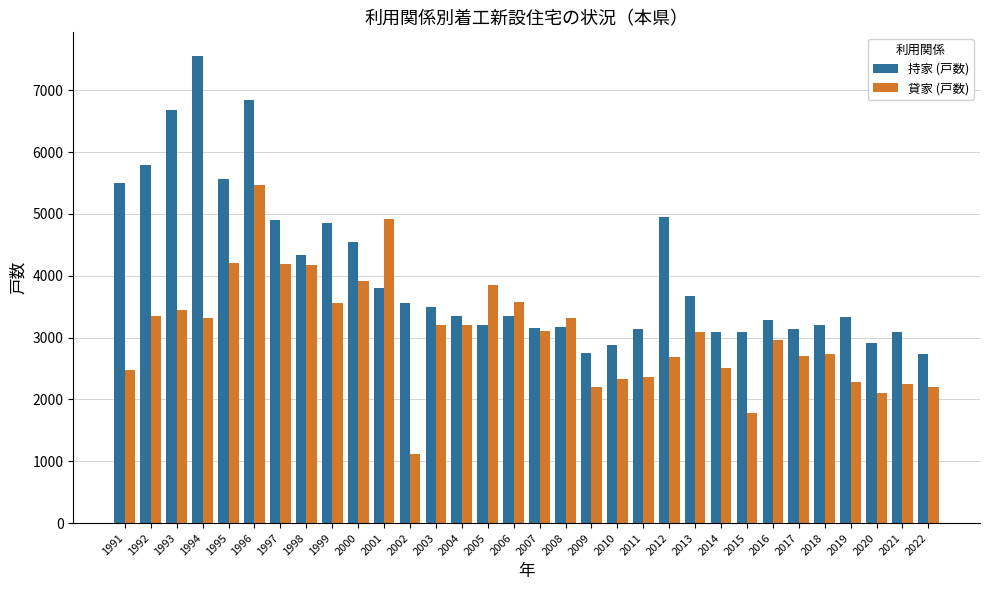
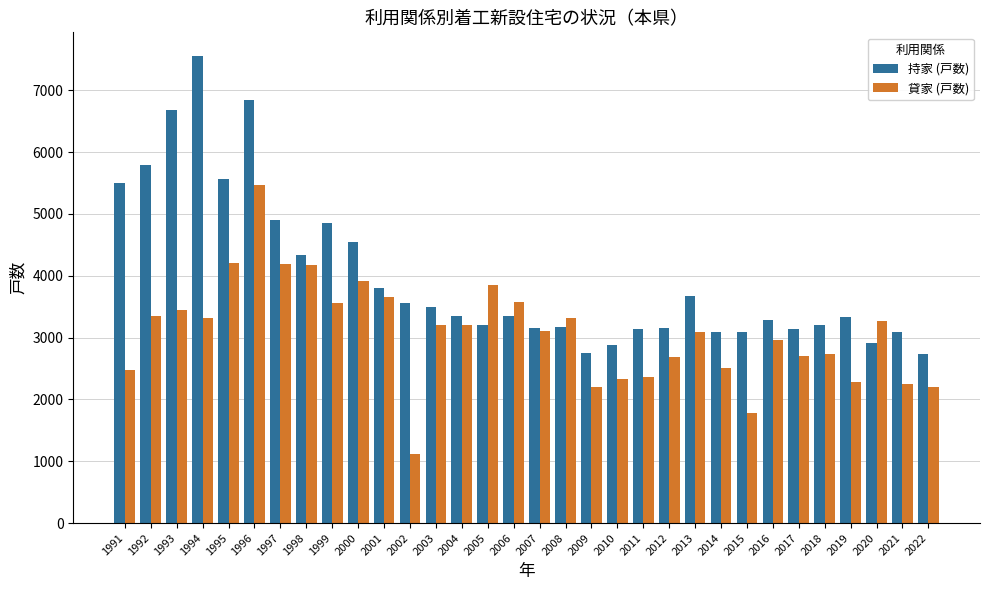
  {
    "持家 (戸数)": {
      "1991": 5500,
      "1992": 5800,
      "1993": 6700,
      "1994": 7600,
      "1995": 5600,
      "1996": 6800,
      "1997": 4900,
      "1998": 4300,
      "1999": 4900,
      "2000": 4500,
      "2001": 3800,
      "2002": 3600,
      "2003": 3500,
      "2004": 3300,
      "2005": 3200,
      "2006": 3300,
      "2007": 3200,
      "2008": 3200,
      "2009": 2700,
      "2010": 2900,
      "2011": 3100,
-     "2012": 5000,
+     "2012": 3100,
      "2013": 3700,
      "2014": 3100,
      "2015": 3100,
      "2016": 3300,
      "2017": 3100,
      "2018": 3200,
      "2019": 3300,
      "2020": 2900,
      "2021": 3100,
      "2022": 2700
    },
    "貸家 (戸数)": {
      "1991": 2500,
      "1992": 3400,
      "1993": 3400,
      "1994": 3300,
      "1995": 4200,
      "1996": 5500,
      "1997": 4200,
      "1998": 4200,
      "1999": 3600,
      "2000": 3900,
-     "2001": 4900,
+     "2001": 3700,
      "2002": 1100,
      "2003": 3200,
      "2004": 3200,
      "2005": 3900,
      "2006": 3600,
      "2007": 3100,
      "2008": 3300,
      "2009": 2200,
      "2010": 2300,
      "2011": 2400,
      "2012": 2700,
      "2013": 3100,
      "2014": 2500,
      "2015": 1800,
      "2016": 3000,
      "2017": 2700,
      "2018": 2700,
      "2019": 2300,
-     "2020": 2100,
+     "2020": 3300,
      "2021": 2200,
      "2022": 2200
    }
  }
